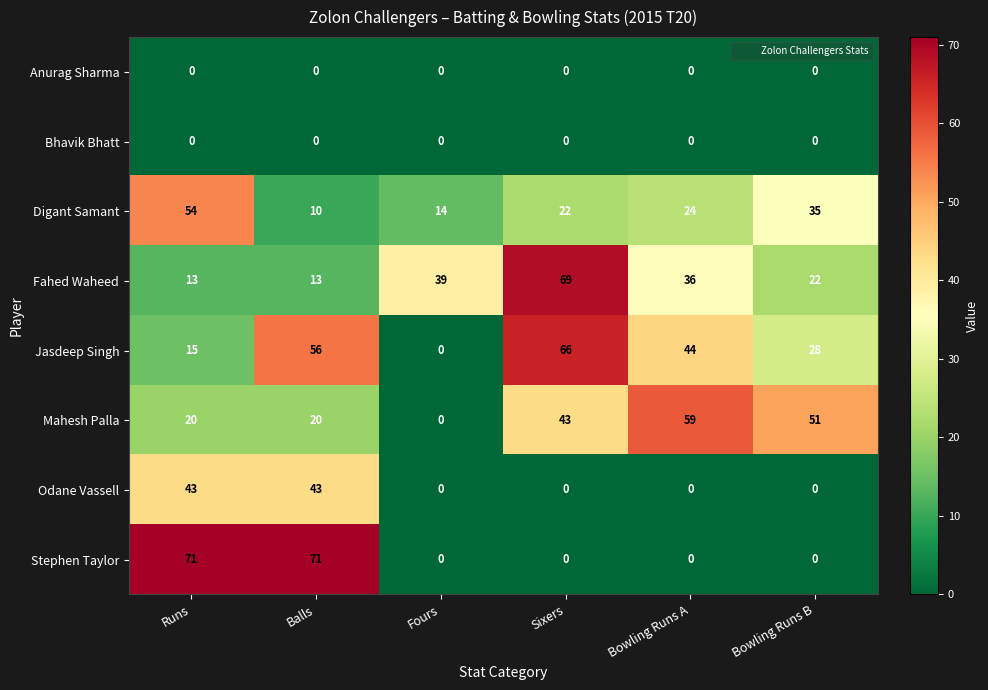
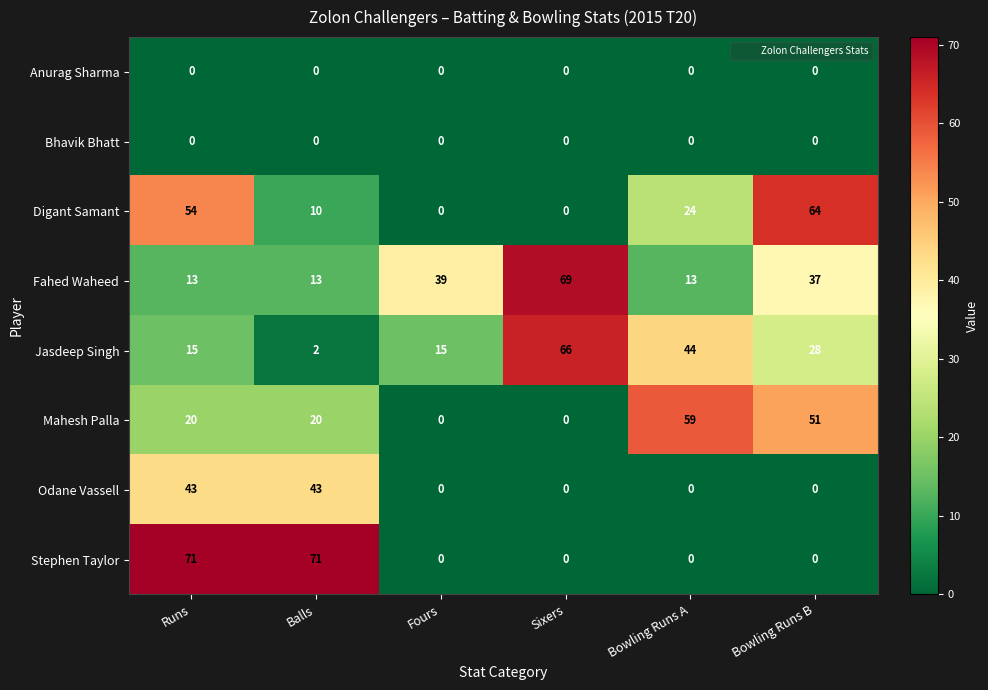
  {
    "Anurag Sharma": {
      "Runs": 0,
      "Balls": 0,
      "Fours": 0,
      "Sixers": 0,
      "Bowling Runs A": 0,
      "Bowling Runs B": 0
    },
    "Bhavik Bhatt": {
      "Runs": 0,
      "Balls": 0,
      "Fours": 0,
      "Sixers": 0,
      "Bowling Runs A": 0,
      "Bowling Runs B": 0
    },
    "Digant Samant": {
      "Runs": 54,
      "Balls": 10,
-     "Fours": 14,
-     "Sixers": 22,
+     "Fours": 0,
+     "Sixers": 0,
      "Bowling Runs A": 24,
-     "Bowling Runs B": 35
+     "Bowling Runs B": 64
    },
    "Fahed Waheed": {
      "Runs": 13,
      "Balls": 13,
      "Fours": 39,
      "Sixers": 69,
-     "Bowling Runs A": 36,
-     "Bowling Runs B": 22
+     "Bowling Runs A": 13,
+     "Bowling Runs B": 37
    },
    "Jasdeep Singh": {
      "Runs": 15,
-     "Balls": 56,
-     "Fours": 0,
+     "Balls": 2,
+     "Fours": 15,
      "Sixers": 66,
      "Bowling Runs A": 44,
      "Bowling Runs B": 28
    },
    "Mahesh Palla": {
      "Runs": 20,
      "Balls": 20,
      "Fours": 0,
-     "Sixers": 43,
+     "Sixers": 0,
      "Bowling Runs A": 59,
      "Bowling Runs B": 51
    },
    "Odane Vassell": {
      "Runs": 43,
      "Balls": 43,
      "Fours": 0,
      "Sixers": 0,
      "Bowling Runs A": 0,
      "Bowling Runs B": 0
    },
    "Stephen Taylor": {
      "Runs": 71,
      "Balls": 71,
      "Fours": 0,
      "Sixers": 0,
      "Bowling Runs A": 0,
      "Bowling Runs B": 0
    }
  }
